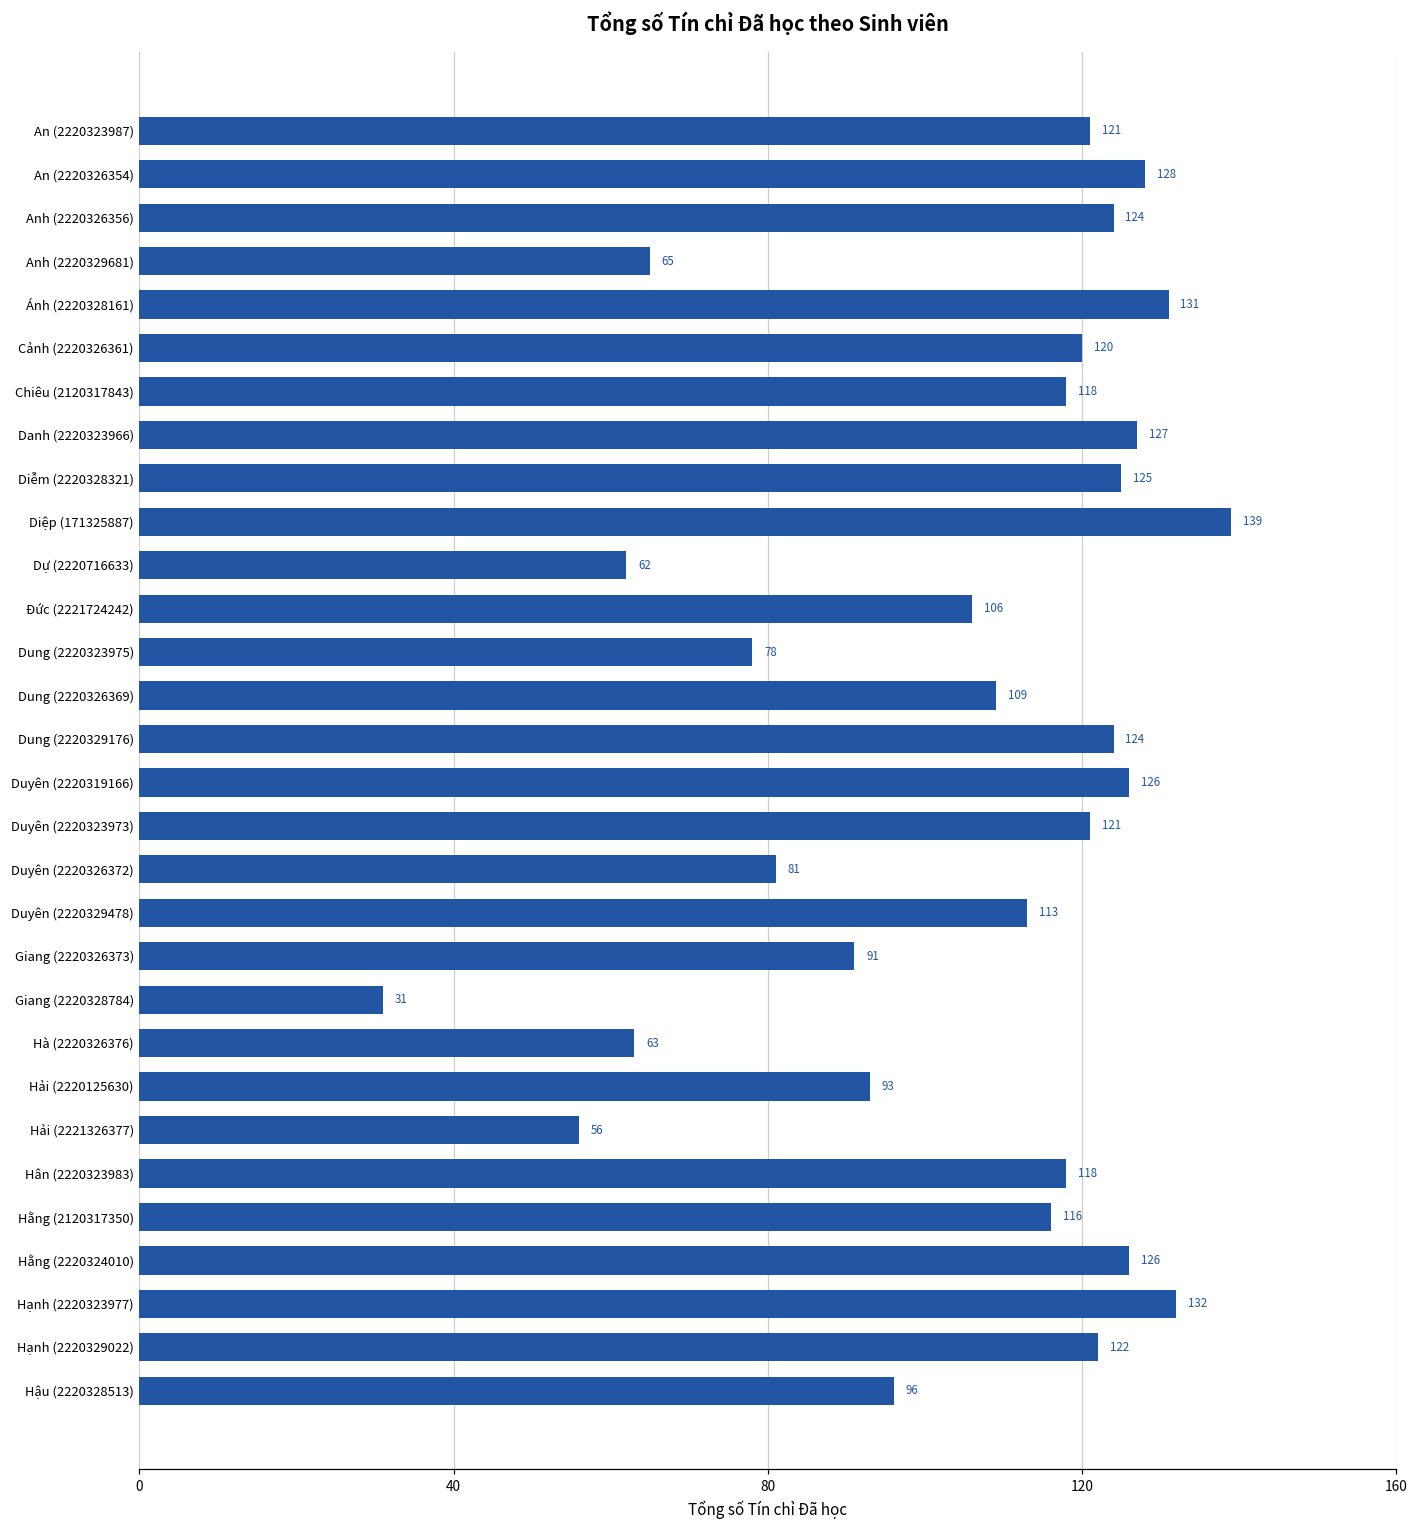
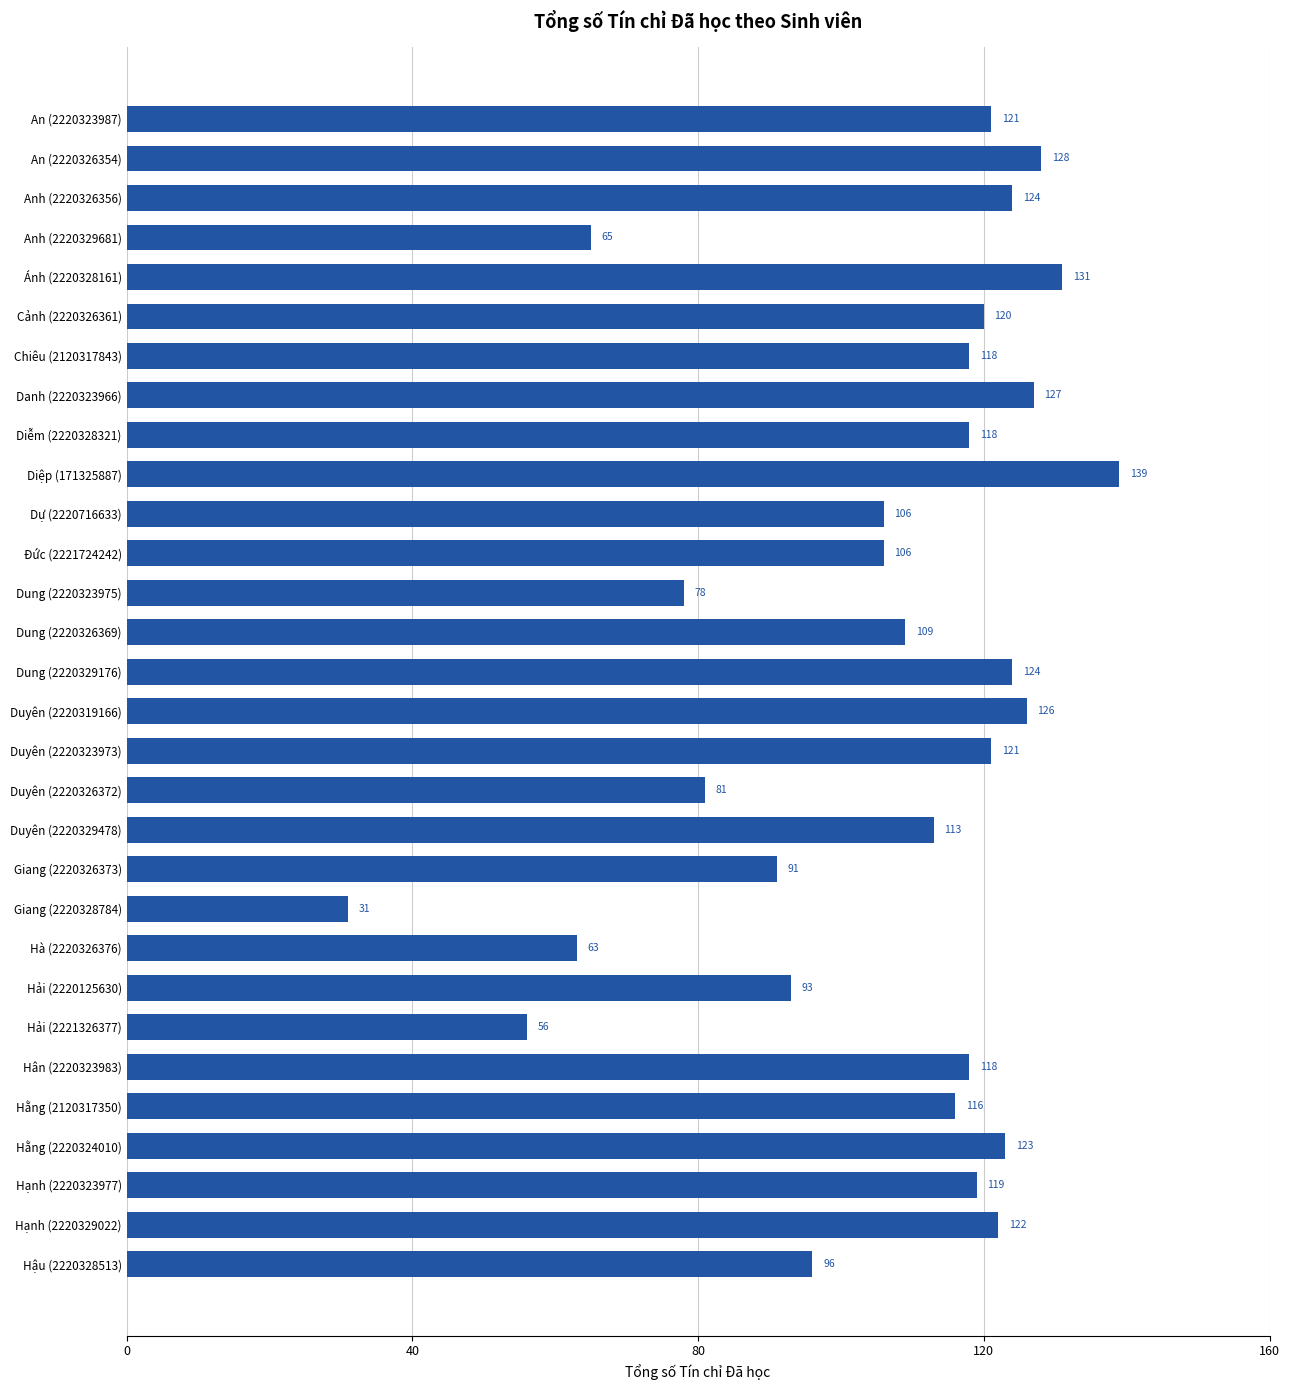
  {
    "An (2220323987)": 121,
    "An (2220326354)": 128,
    "Anh (2220326356)": 124,
    "Anh (2220329681)": 65,
    "Ánh (2220328161)": 131,
    "Cảnh (2220326361)": 120,
    "Chiêu (2120317843)": 118,
    "Danh (2220323966)": 127,
-   "Diễm (2220328321)": 125,
+   "Diễm (2220328321)": 118,
    "Diệp (171325887)": 139,
-   "Dự (2220716633)": 62,
+   "Dự (2220716633)": 106,
    "Đức (2221724242)": 106,
    "Dung (2220323975)": 78,
    "Dung (2220326369)": 109,
    "Dung (2220329176)": 124,
    "Duyên (2220319166)": 126,
    "Duyên (2220323973)": 121,
    "Duyên (2220326372)": 81,
    "Duyên (2220329478)": 113,
    "Giang (2220326373)": 91,
    "Giang (2220328784)": 31,
    "Hà (2220326376)": 63,
    "Hải (2220125630)": 93,
    "Hải (2221326377)": 56,
    "Hân (2220323983)": 118,
    "Hằng (2120317350)": 116,
-   "Hằng (2220324010)": 126,
-   "Hạnh (2220323977)": 132,
+   "Hằng (2220324010)": 123,
+   "Hạnh (2220323977)": 119,
    "Hạnh (2220329022)": 122,
    "Hậu (2220328513)": 96
  }
